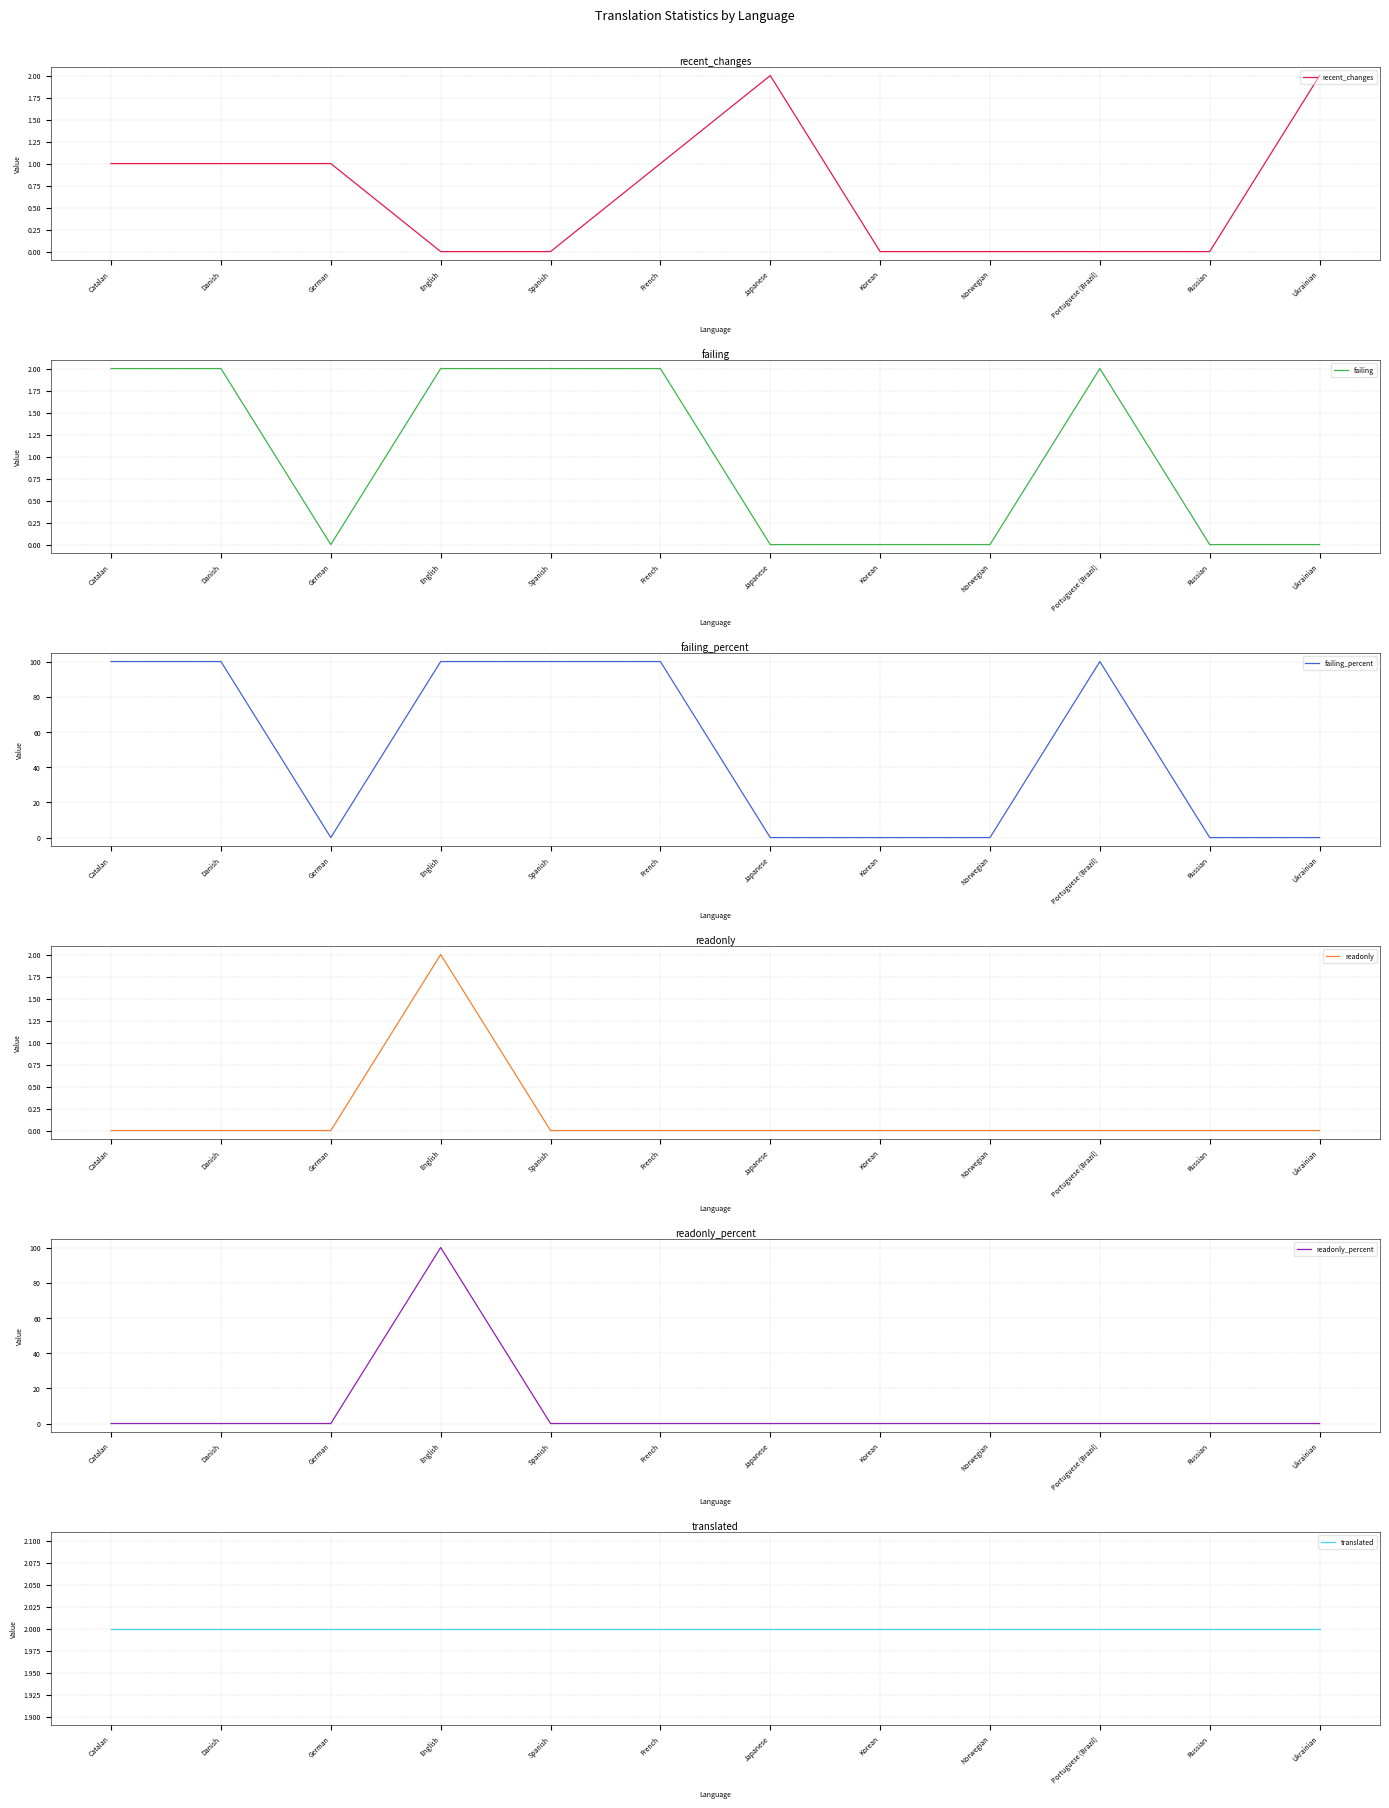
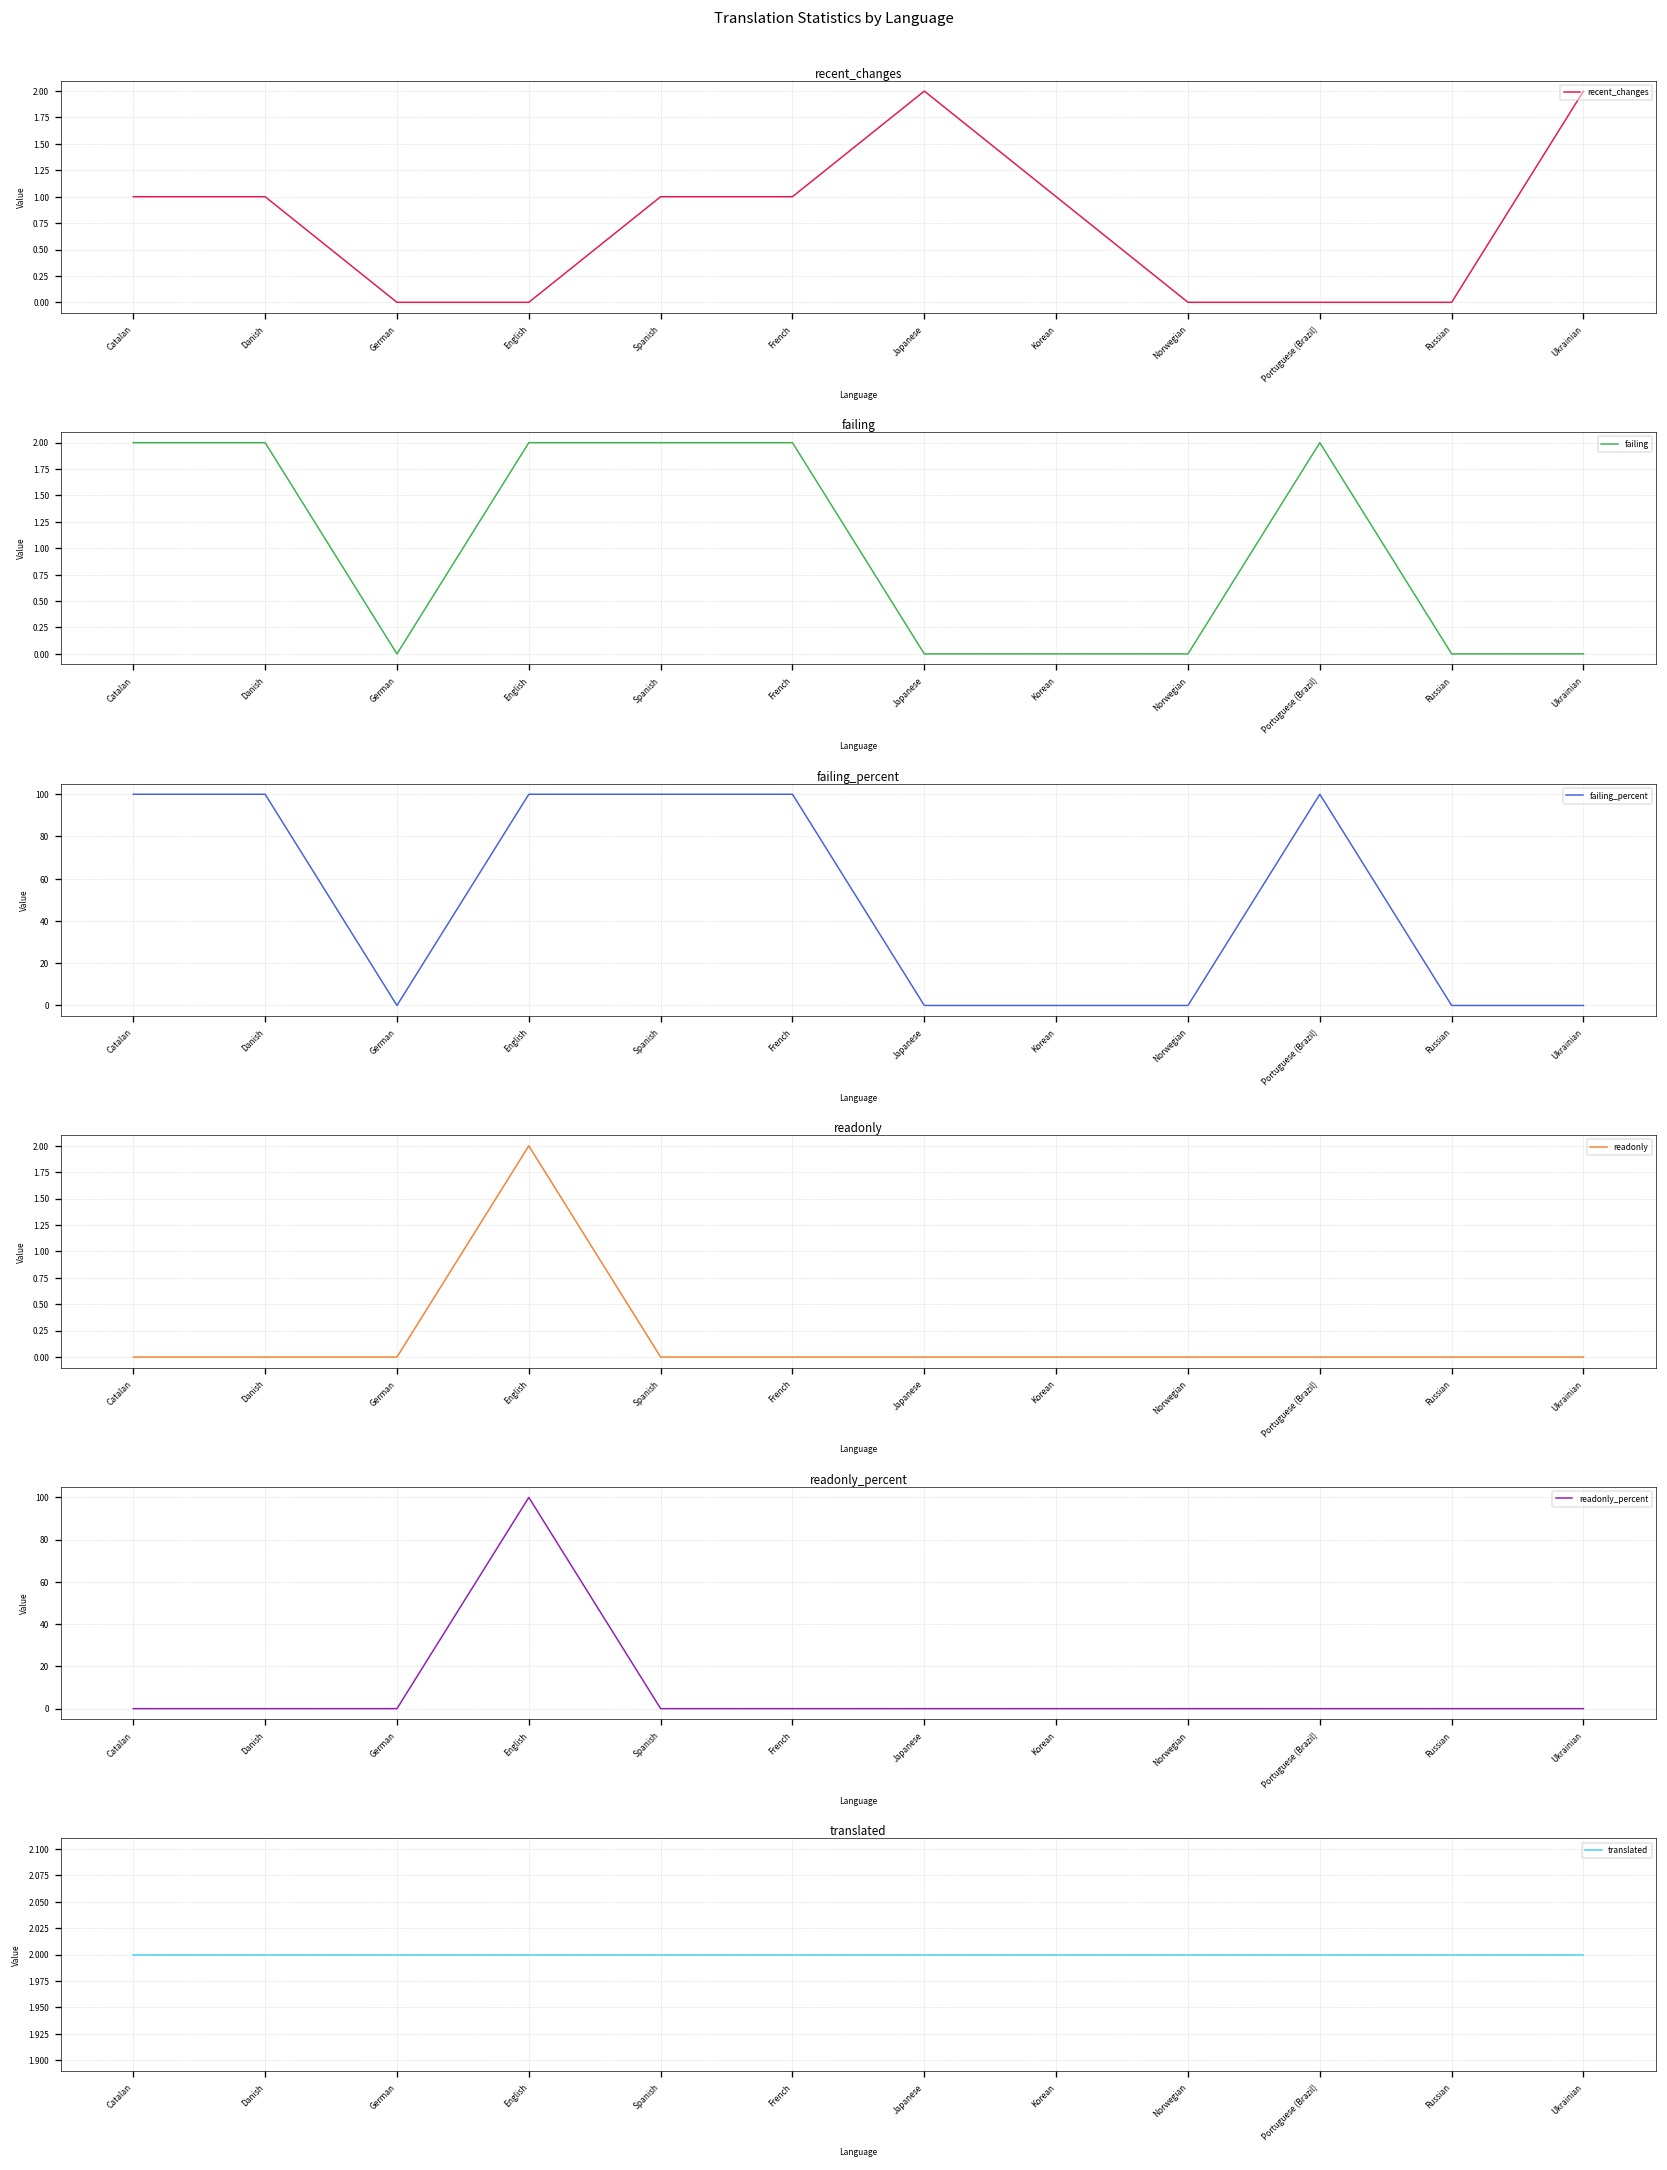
  {
    "recent_changes": {
      "Catalan": 1,
      "Danish": 1,
-     "German": 1,
+     "German": 0,
      "English": 0,
-     "Spanish": 0,
+     "Spanish": 1,
      "French": 1,
      "Japanese": 2,
-     "Korean": 0,
+     "Korean": 1,
      "Norwegian": 0,
      "Portuguese (Brazil)": 0,
      "Russian": 0
    },
    "failing": {
      "Catalan": 2.0,
      "Danish": 2.0,
      "German": 0.0,
      "English": 2.0,
      "Spanish": 2.0,
      "French": 2.0,
      "Japanese": 0.0,
      "Korean": 0.0,
      "Norwegian": 0.0,
      "Portuguese (Brazil)": 2.0,
      "Russian": 0.0,
      "Ukrainian": 0.0
    },
    "failing_percent": {
      "Catalan": 100,
      "Danish": 100,
      "German": 0,
      "English": 100,
      "Spanish": 100,
      "French": 100,
      "Japanese": 0,
      "Korean": 0,
      "Norwegian": 0,
      "Portuguese (Brazil)": 100,
      "Russian": 0,
      "Ukrainian": 0
    },
    "readonly": {
      "Catalan": 0.0,
      "Danish": 0.0,
      "German": 0.0,
      "English": 2.0,
      "Spanish": 0.0,
      "French": 0.0,
      "Japanese": 0.0,
      "Korean": 0.0,
      "Norwegian": 0.0,
      "Portuguese (Brazil)": 0.0,
      "Russian": 0.0,
      "Ukrainian": 0.0
    },
    "readonly_percent": {
      "Catalan": 0,
      "Danish": 0,
      "German": 0,
      "English": 100,
      "Spanish": 0,
      "French": 0,
      "Japanese": 0,
      "Korean": 0,
      "Norwegian": 0,
      "Portuguese (Brazil)": 0,
      "Russian": 0,
      "Ukrainian": 0
    },
    "translated": {
      "Catalan": 2.00,
      "Danish": 2.00,
      "German": 2.00,
      "English": 2.00,
      "Spanish": 2.00,
      "French": 2.00,
      "Japanese": 2.00,
      "Korean": 2.00,
      "Norwegian": 2.00,
      "Portuguese (Brazil)": 2.00,
      "Russian": 2.00,
      "Ukrainian": 2.00
    }
  }
